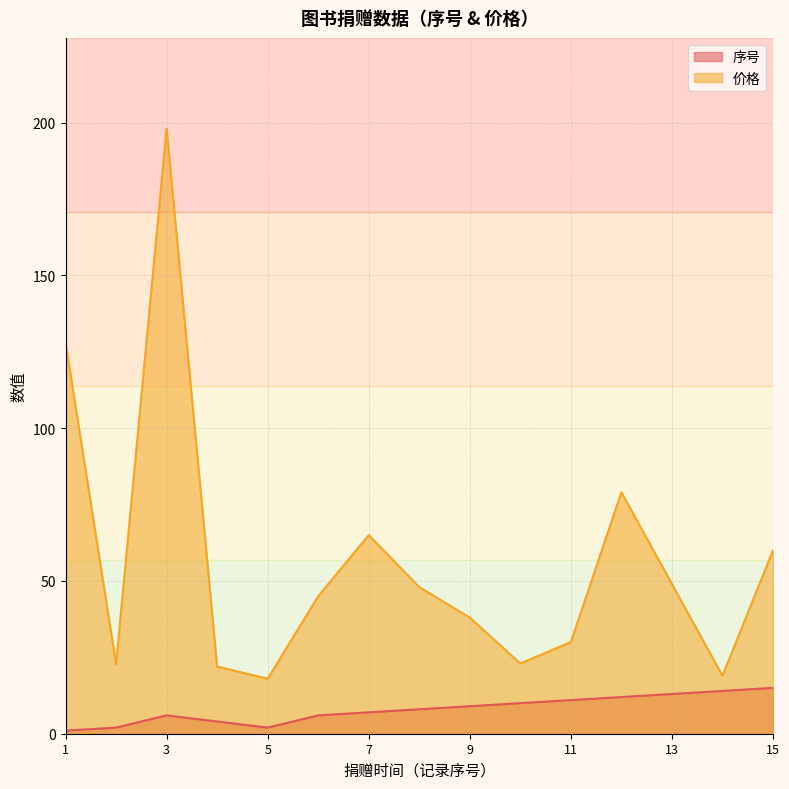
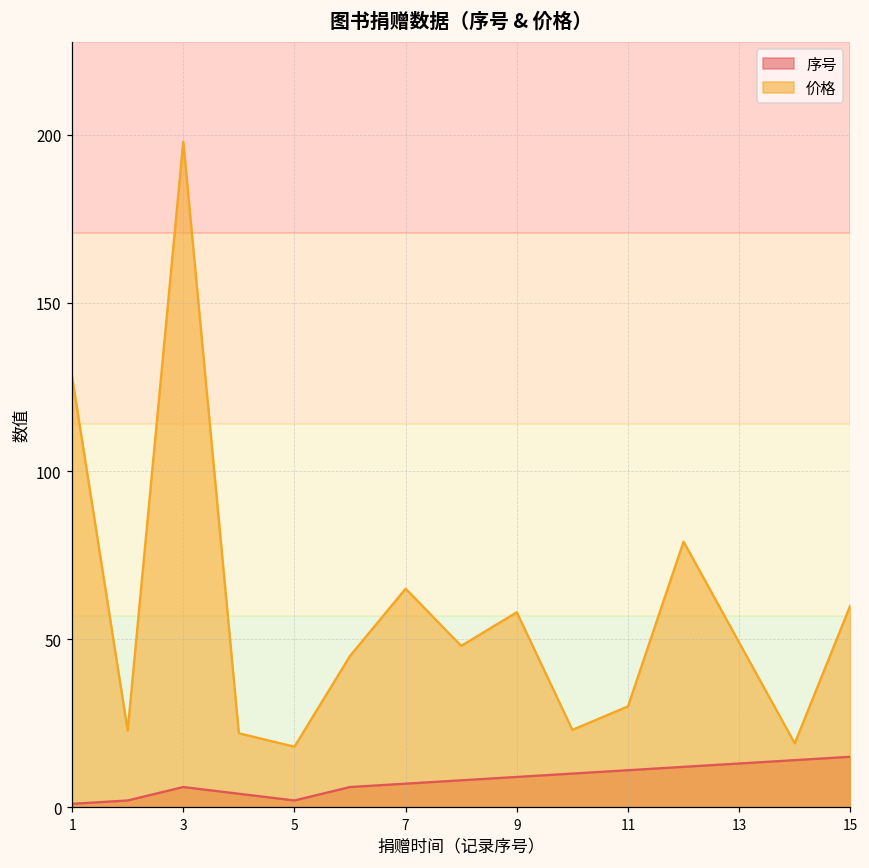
  {
    "序号": {
      "1": 1,
      "3": 6,
      "5": 2,
      "7": 7,
      "9": 9,
      "11": 11,
      "13": 13,
      "15": 15
    },
    "价格": {
      "1": 128,
      "3": 198,
      "5": 18,
      "7": 65,
-     "9": 38,
+     "9": 58,
      "11": 30,
      "13": 49,
      "15": 60
    }
  }
